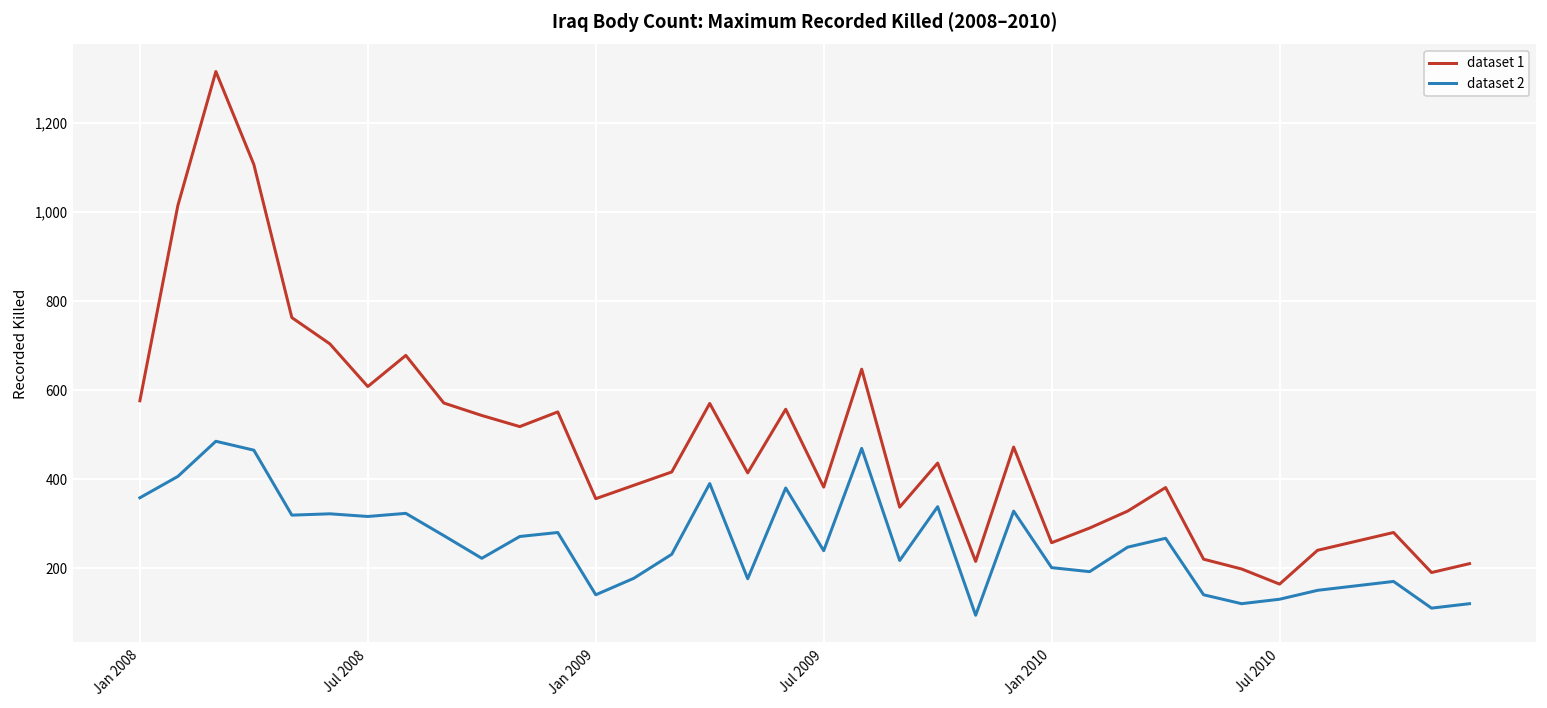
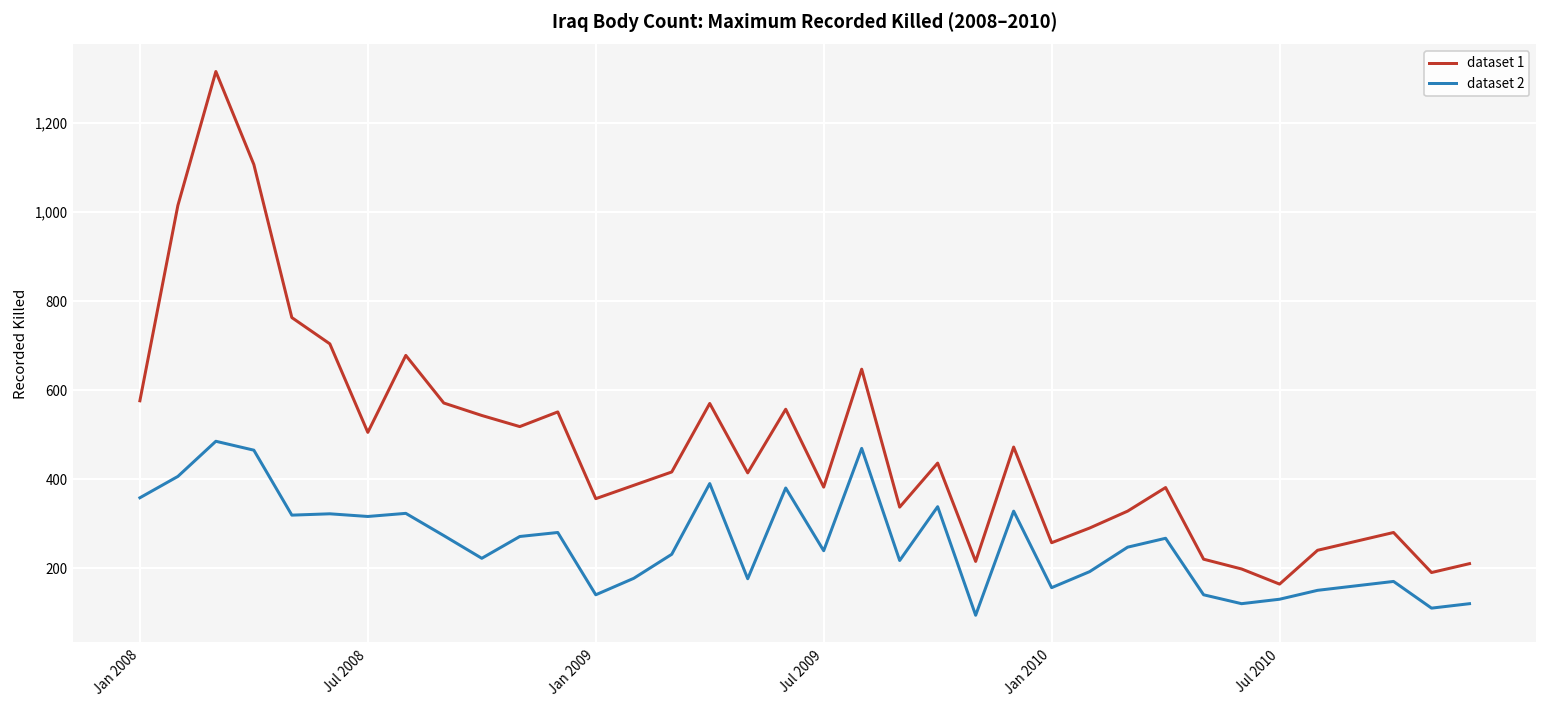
  {
    "dataset 1": {
      "Jan 2008": 580,
-     "Jul 2008": 610,
+     "Jul 2008": 510,
      "Jan 2009": 360,
      "Jul 2009": 380,
      "Jan 2010": 260,
      "Jul 2010": 160
    },
    "dataset 2": {
      "Jan 2008": 360,
      "Jul 2008": 320,
      "Jan 2009": 140,
      "Jul 2009": 240,
-     "Jan 2010": 200,
+     "Jan 2010": 160,
      "Jul 2010": 130
    }
  }
